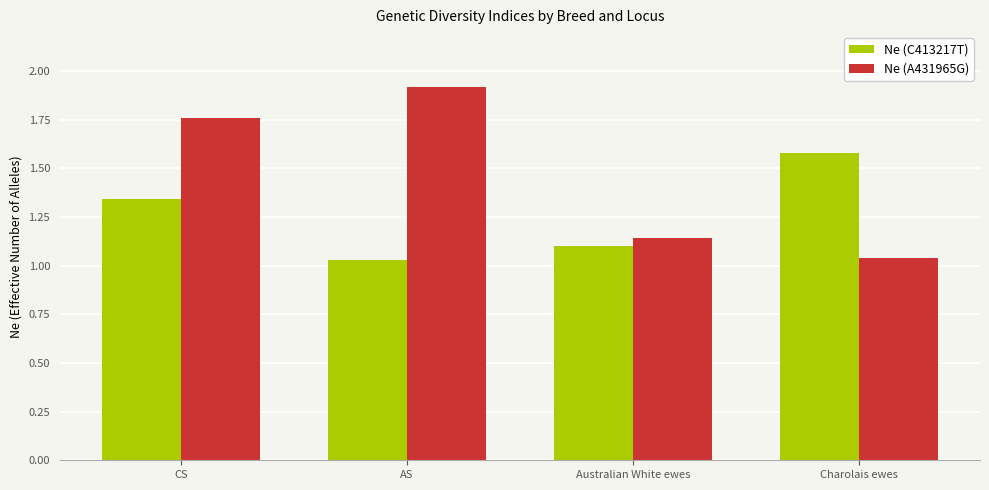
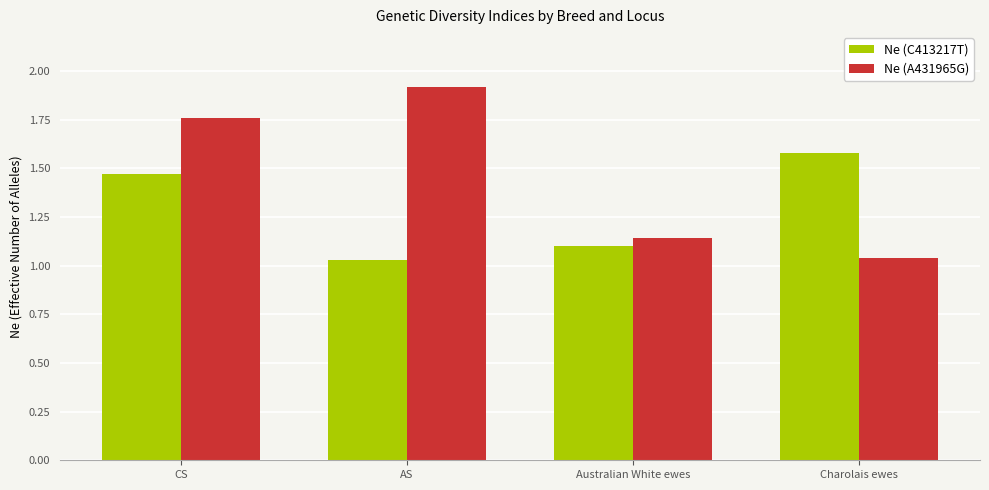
  {
    "Ne (C413217T)": {
-     "CS": 1.34,
+     "CS": 1.47,
      "AS": 1.03,
      "Australian White ewes": 1.10,
      "Charolais ewes": 1.58
    },
    "Ne (A431965G)": {
      "CS": 1.76,
      "AS": 1.92,
      "Australian White ewes": 1.14,
      "Charolais ewes": 1.04
    }
  }
